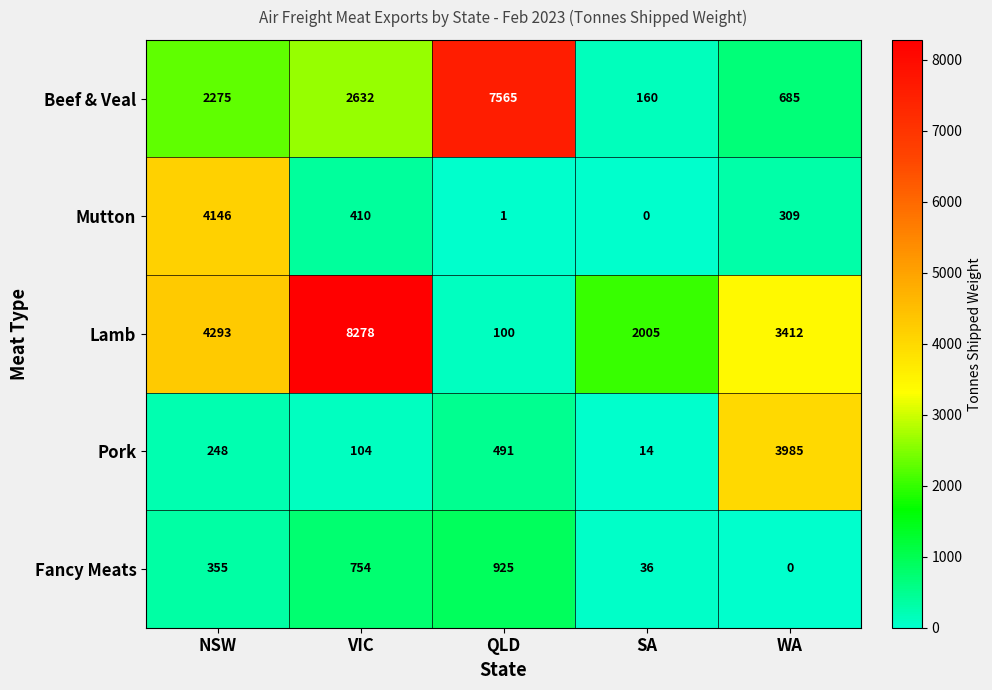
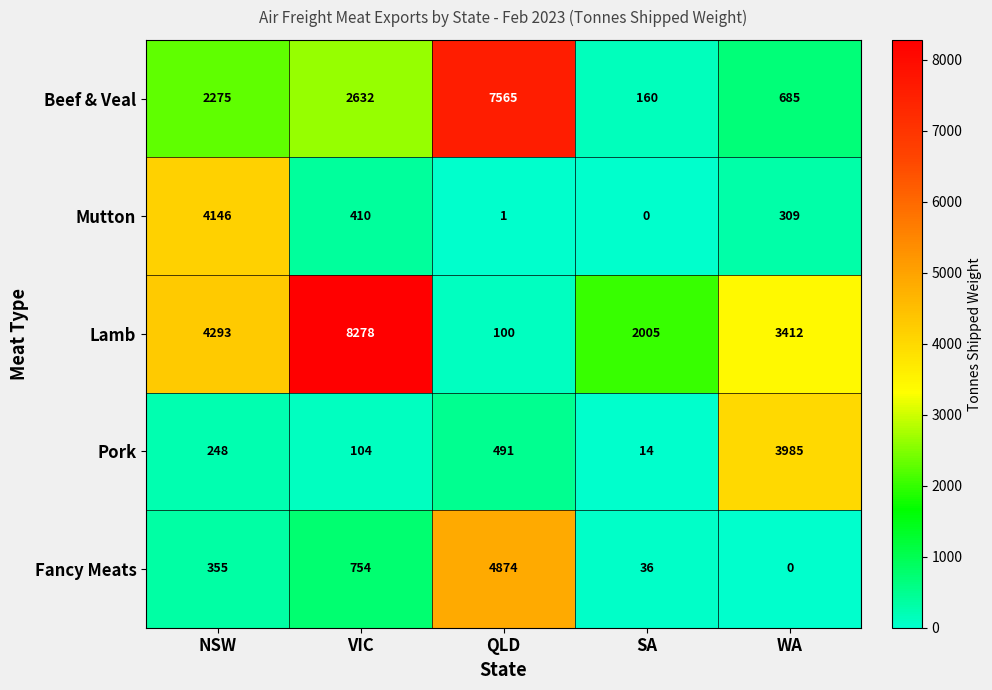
  {
    "Beef & Veal": {
      "NSW": 2275,
      "VIC": 2632,
      "QLD": 7565,
      "SA": 160,
      "WA": 685
    },
    "Mutton": {
      "NSW": 4146,
      "VIC": 410,
      "QLD": 1,
      "SA": 0,
      "WA": 309
    },
    "Lamb": {
      "NSW": 4293,
      "VIC": 8278,
      "QLD": 100,
      "SA": 2005,
      "WA": 3412
    },
    "Pork": {
      "NSW": 248,
      "VIC": 104,
      "QLD": 491,
      "SA": 14,
      "WA": 3985
    },
    "Fancy Meats": {
      "NSW": 355,
      "VIC": 754,
-     "QLD": 925,
+     "QLD": 4874,
      "SA": 36,
      "WA": 0
    }
  }
